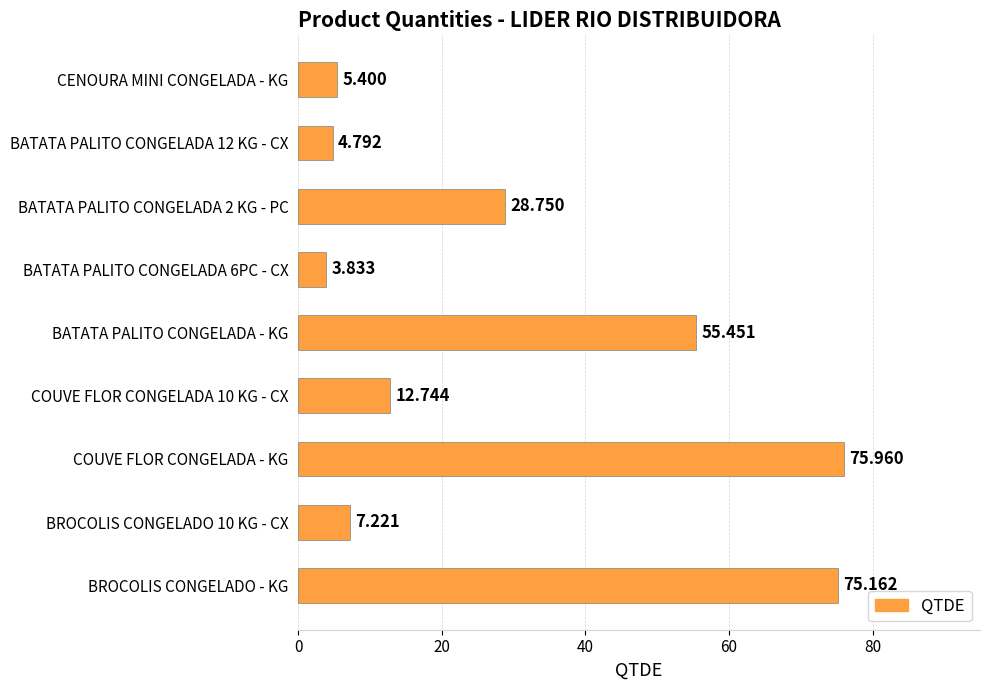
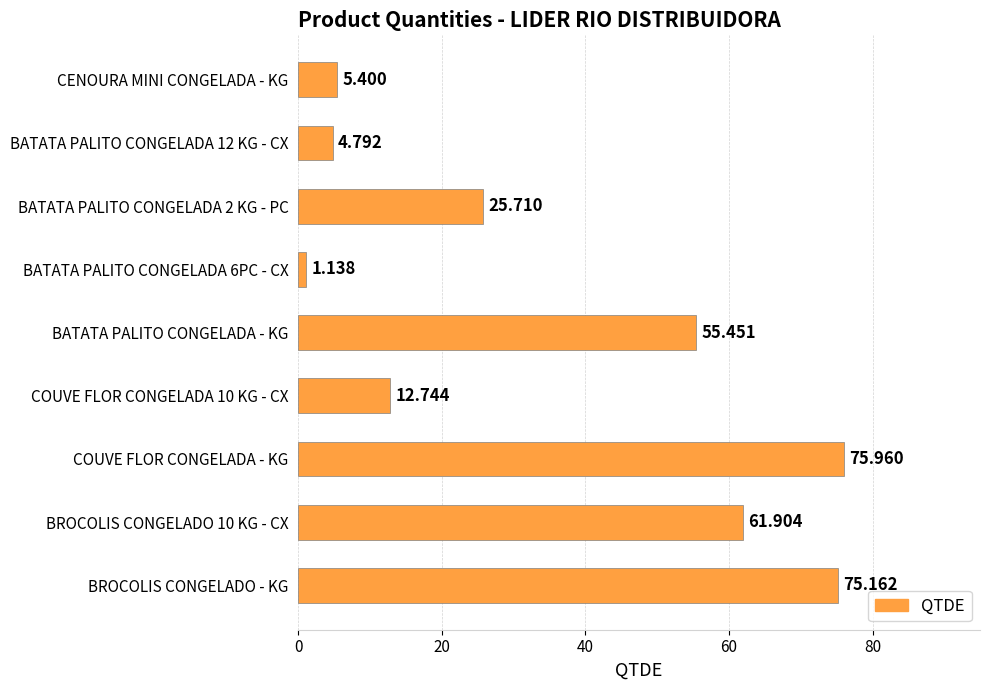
  {
    "CENOURA MINI CONGELADA - KG": 5.400,
    "BATATA PALITO CONGELADA 12 KG - CX": 4.792,
-   "BATATA PALITO CONGELADA 2 KG - PC": 28.750,
-   "BATATA PALITO CONGELADA 6PC - CX": 3.833,
+   "BATATA PALITO CONGELADA 2 KG - PC": 25.710,
+   "BATATA PALITO CONGELADA 6PC - CX": 1.138,
    "BATATA PALITO CONGELADA - KG": 55.451,
    "COUVE FLOR CONGELADA 10 KG - CX": 12.744,
    "COUVE FLOR CONGELADA - KG": 75.960,
-   "BROCOLIS CONGELADO 10 KG - CX": 7.221
+   "BROCOLIS CONGELADO 10 KG - CX": 61.904
  }
